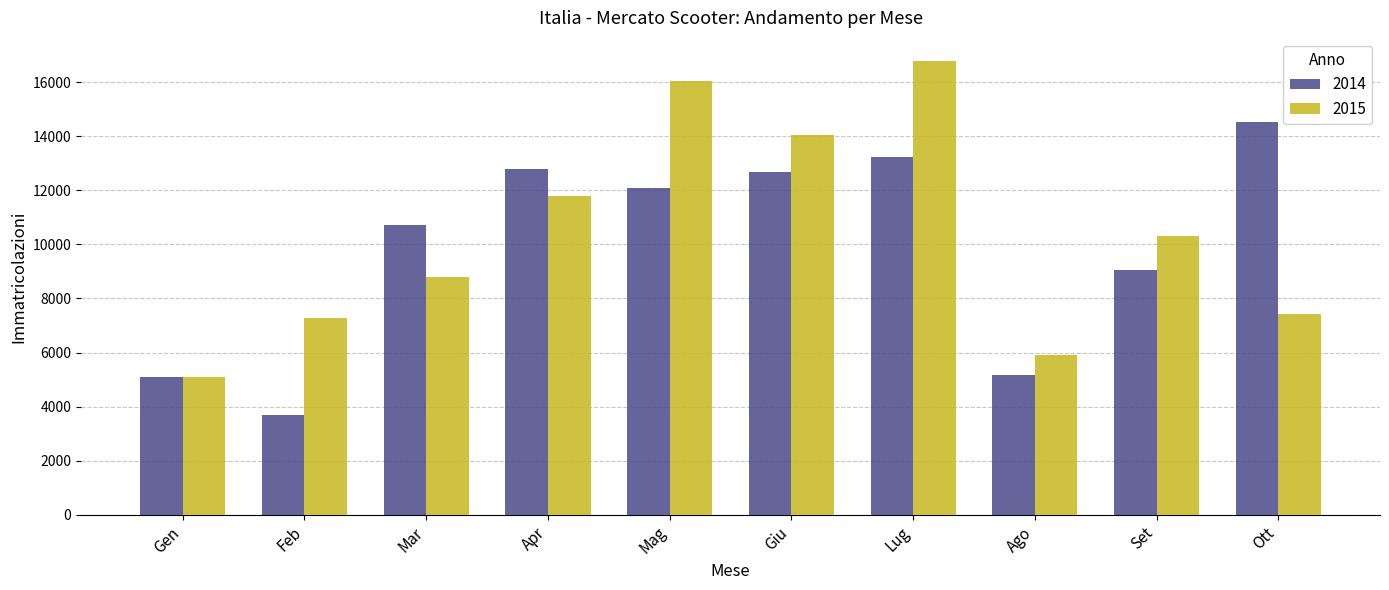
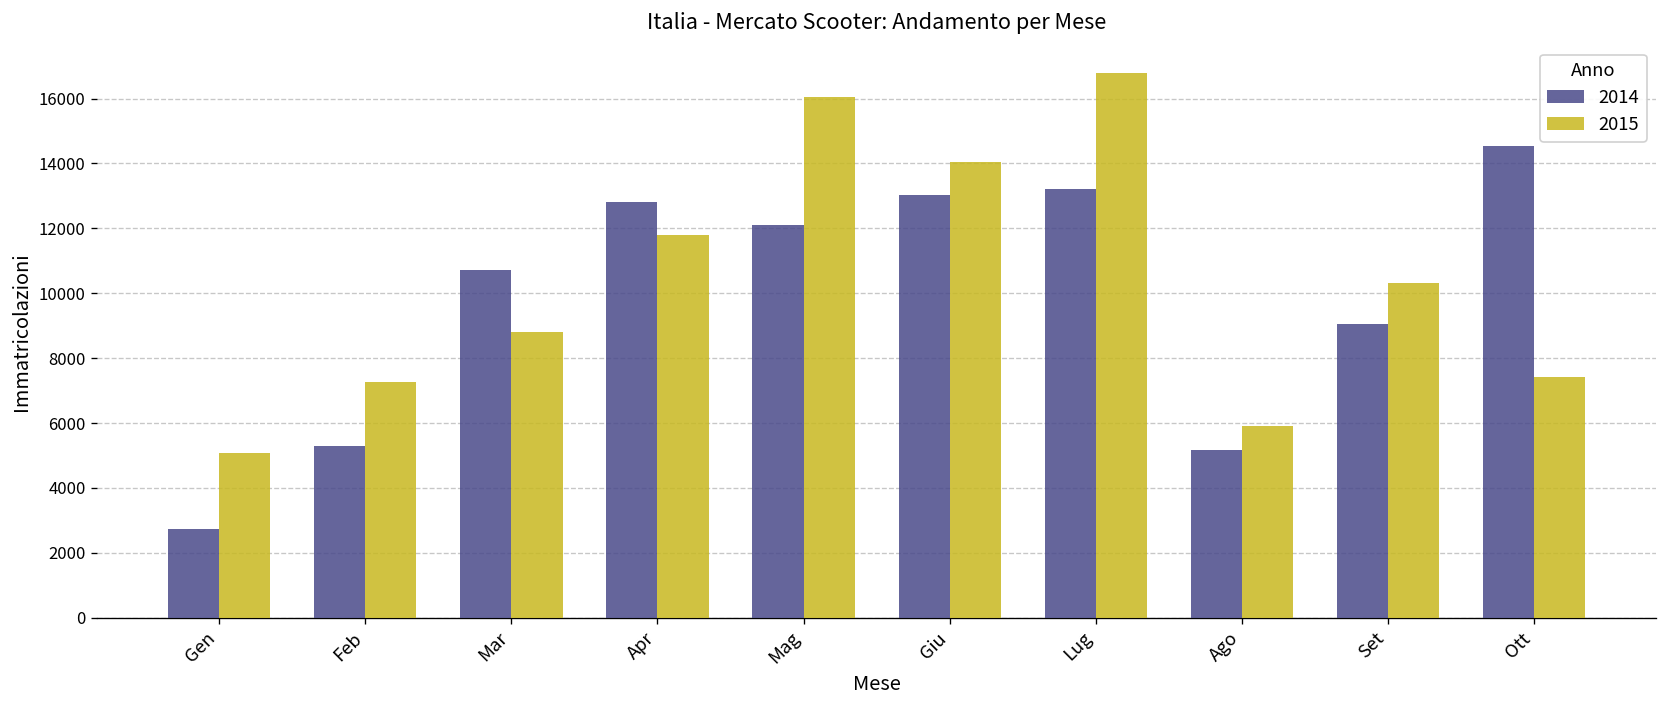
  {
    "2014": {
-     "Gen": 5100,
-     "Feb": 3700,
+     "Gen": 2700,
+     "Feb": 5300,
      "Mar": 10700,
      "Apr": 12800,
      "Mag": 12100,
-     "Giu": 12700,
+     "Giu": 13000,
      "Lug": 13200,
      "Ago": 5200,
      "Set": 9100,
      "Ott": 14500
    },
    "2015": {
      "Gen": 5100,
      "Feb": 7300,
      "Mar": 8800,
      "Apr": 11800,
      "Mag": 16000,
      "Giu": 14100,
      "Lug": 16800,
      "Ago": 5900,
      "Set": 10300,
      "Ott": 7400
    }
  }
